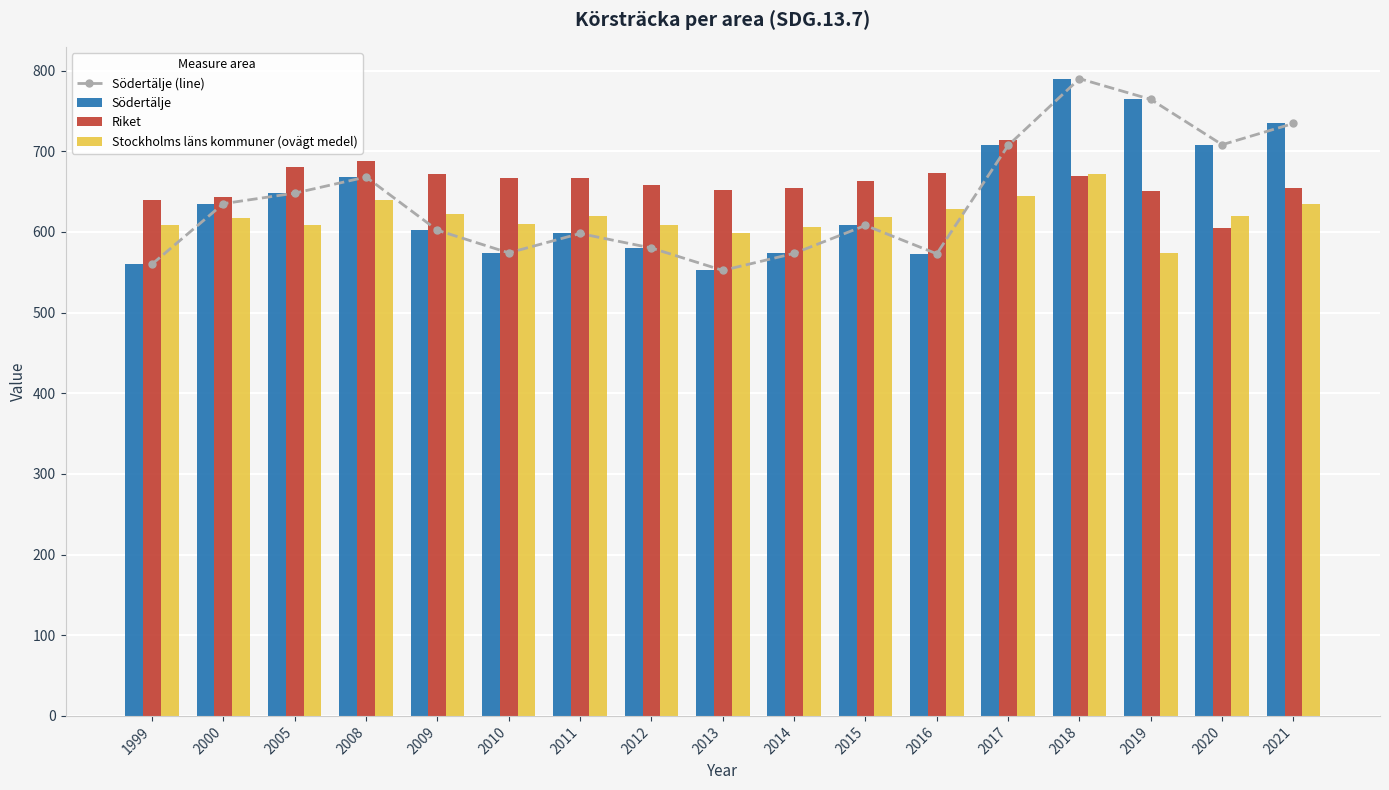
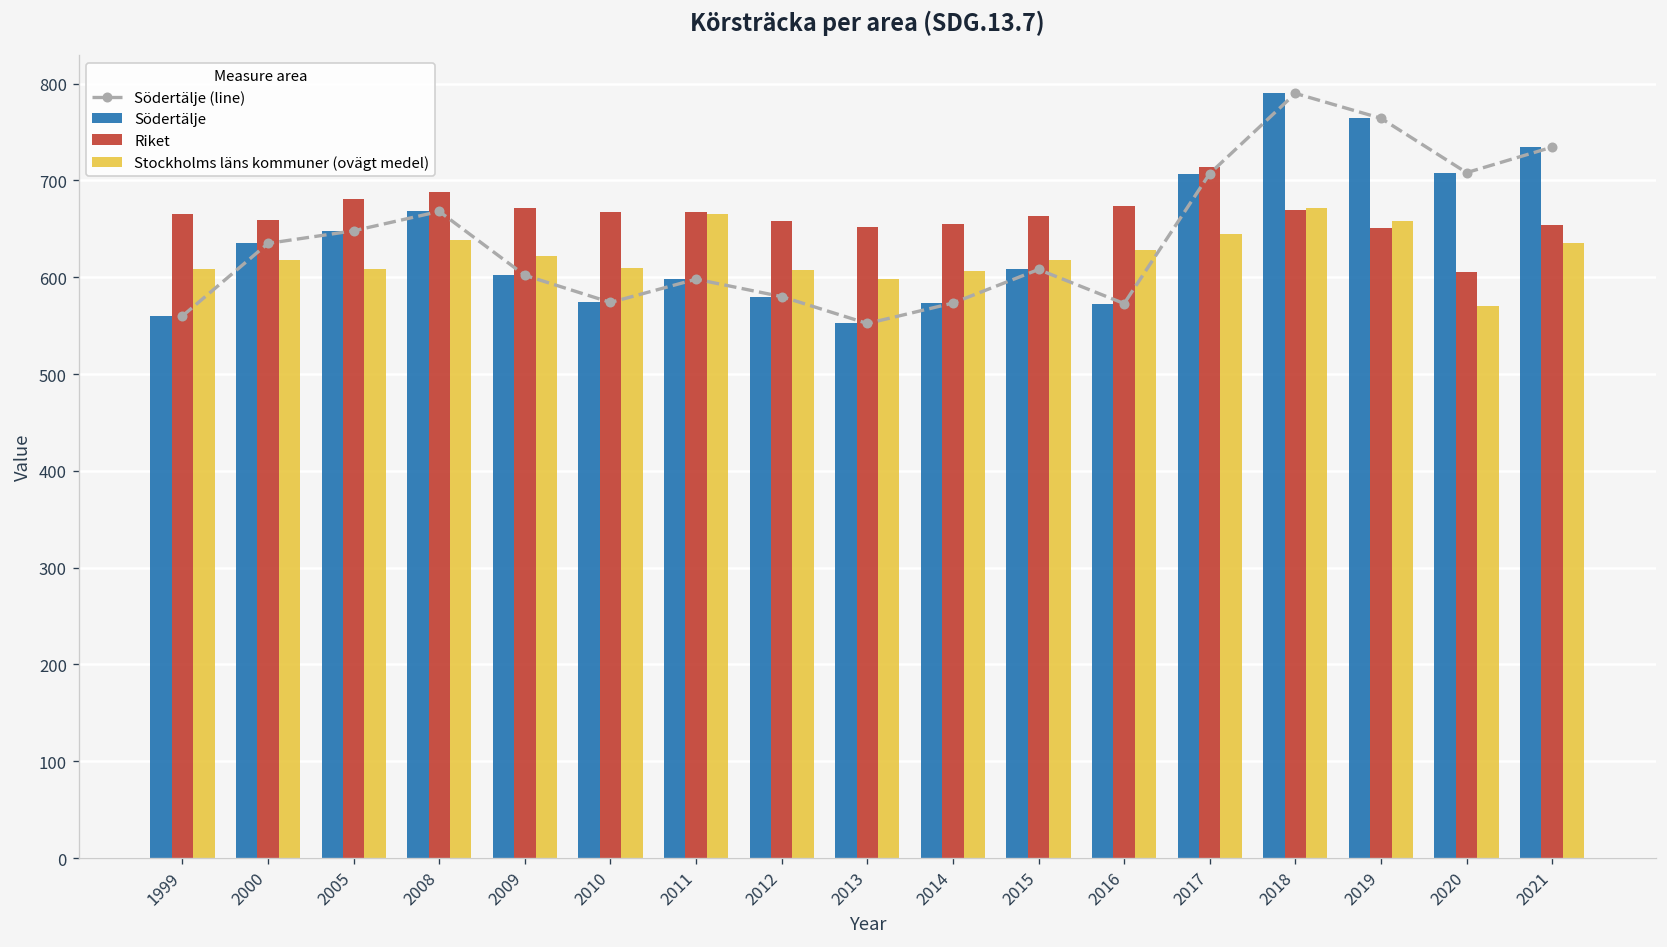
  {
    "Södertälje": {
      "1999": 560,
      "2000": 640,
      "2005": 650,
      "2008": 670,
      "2009": 600,
      "2010": 570,
      "2011": 600,
      "2012": 580,
      "2013": 550,
      "2014": 570,
      "2015": 610,
      "2016": 570,
      "2017": 710,
      "2018": 790,
      "2019": 760,
      "2020": 710,
      "2021": 730
    },
    "Södertälje (line)": {
      "1999": 560,
      "2000": 640,
      "2005": 650,
      "2008": 670,
      "2009": 600,
      "2010": 570,
      "2011": 600,
      "2012": 580,
      "2013": 550,
      "2014": 570,
      "2015": 610,
      "2016": 570,
      "2017": 710,
      "2018": 790,
      "2019": 760,
      "2020": 710,
      "2021": 730
    },
    "Riket": {
-     "1999": 640,
-     "2000": 640,
+     "1999": 670,
+     "2000": 660,
      "2005": 680,
      "2008": 690,
      "2009": 670,
      "2010": 670,
      "2011": 670,
      "2012": 660,
      "2013": 650,
      "2014": 660,
      "2015": 660,
      "2016": 670,
      "2017": 710,
      "2018": 670,
      "2019": 650,
      "2020": 610,
      "2021": 650
    },
    "Stockholms läns kommuner (ovägt medel)": {
      "1999": 610,
      "2000": 620,
      "2005": 610,
      "2008": 640,
      "2009": 620,
      "2010": 610,
-     "2011": 620,
+     "2011": 660,
      "2012": 610,
      "2013": 600,
      "2014": 610,
      "2015": 620,
      "2016": 630,
      "2017": 650,
      "2018": 670,
-     "2019": 570,
-     "2020": 620,
+     "2019": 660,
+     "2020": 570,
      "2021": 640
    }
  }
